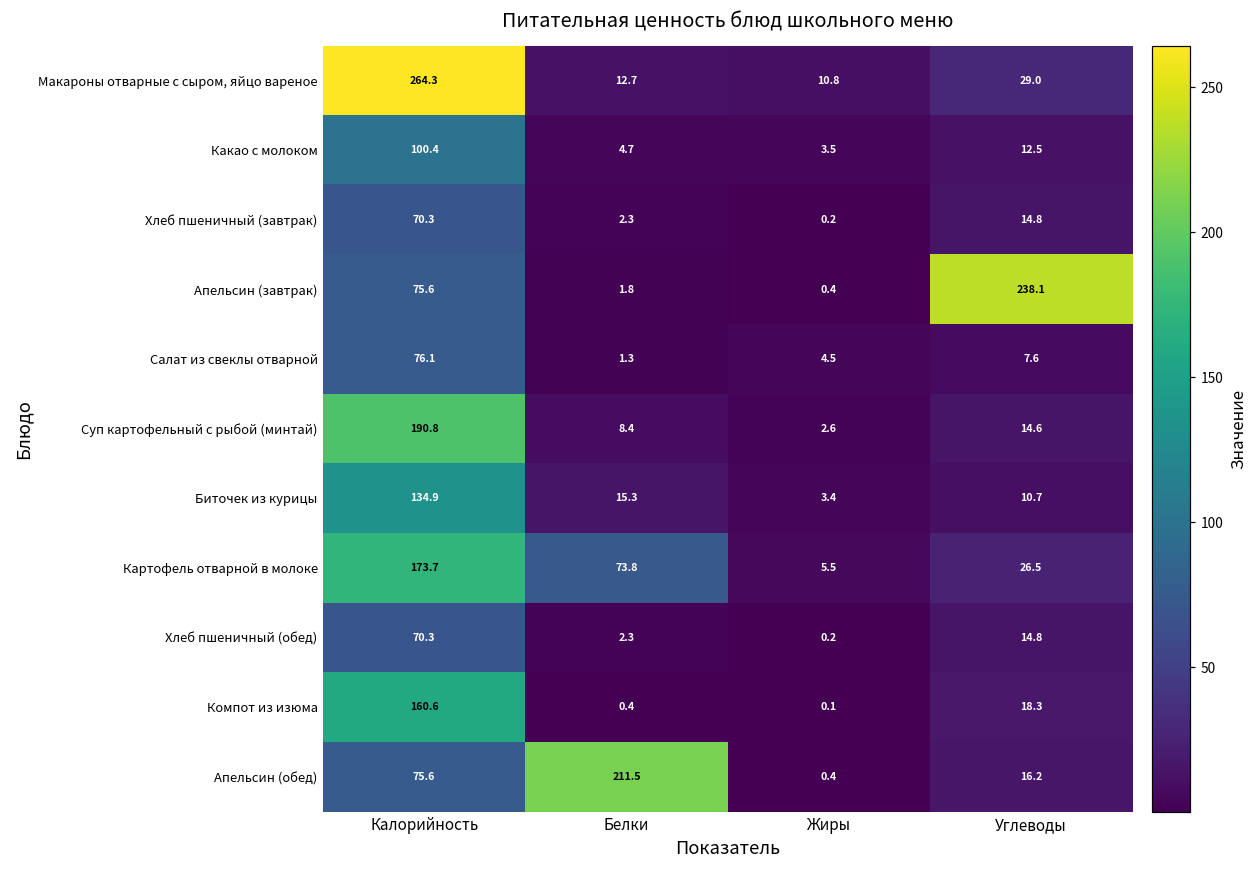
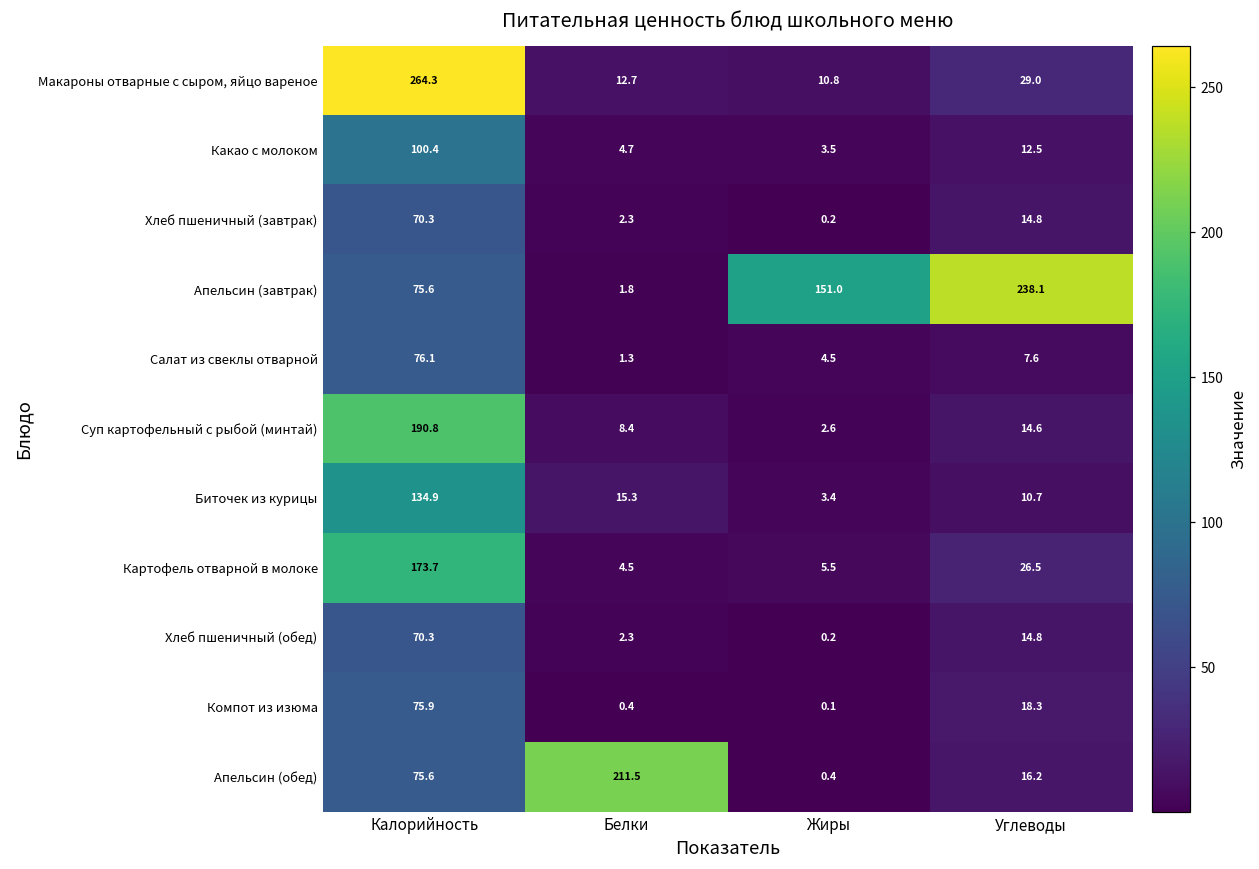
  {
    "Макароны отварные с сыром, яйцо вареное": {
      "Калорийность": 264.3,
      "Белки": 12.7,
      "Жиры": 10.8,
      "Углеводы": 29.0
    },
    "Какао с молоком": {
      "Калорийность": 100.4,
      "Белки": 4.7,
      "Жиры": 3.5,
      "Углеводы": 12.5
    },
    "Хлеб пшеничный (завтрак)": {
      "Калорийность": 70.3,
      "Белки": 2.3,
      "Жиры": 0.2,
      "Углеводы": 14.8
    },
    "Апельсин (завтрак)": {
      "Калорийность": 75.6,
      "Белки": 1.8,
-     "Жиры": 0.4,
+     "Жиры": 151.0,
      "Углеводы": 238.1
    },
    "Салат из свеклы отварной": {
      "Калорийность": 76.1,
      "Белки": 1.3,
      "Жиры": 4.5,
      "Углеводы": 7.6
    },
    "Суп картофельный с рыбой (минтай)": {
      "Калорийность": 190.8,
      "Белки": 8.4,
      "Жиры": 2.6,
      "Углеводы": 14.6
    },
    "Биточек из курицы": {
      "Калорийность": 134.9,
      "Белки": 15.3,
      "Жиры": 3.4,
      "Углеводы": 10.7
    },
    "Картофель отварной в молоке": {
      "Калорийность": 173.7,
-     "Белки": 73.8,
+     "Белки": 4.5,
      "Жиры": 5.5,
      "Углеводы": 26.5
    },
    "Хлеб пшеничный (обед)": {
      "Калорийность": 70.3,
      "Белки": 2.3,
      "Жиры": 0.2,
      "Углеводы": 14.8
    },
    "Компот из изюма": {
-     "Калорийность": 160.6,
+     "Калорийность": 75.9,
      "Белки": 0.4,
      "Жиры": 0.1,
      "Углеводы": 18.3
    },
    "Апельсин (обед)": {
      "Калорийность": 75.6,
      "Белки": 211.5,
      "Жиры": 0.4,
      "Углеводы": 16.2
    }
  }
